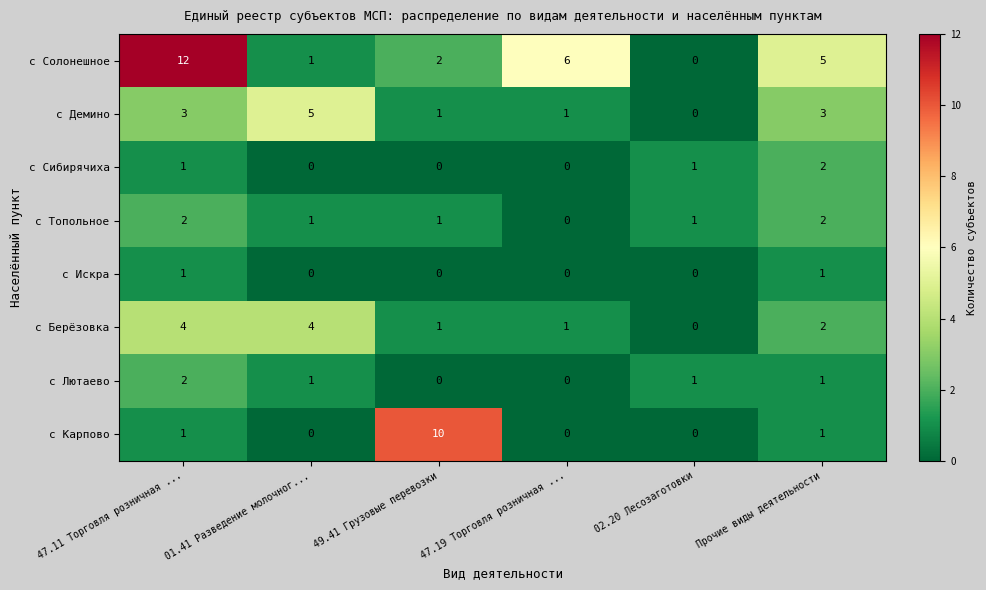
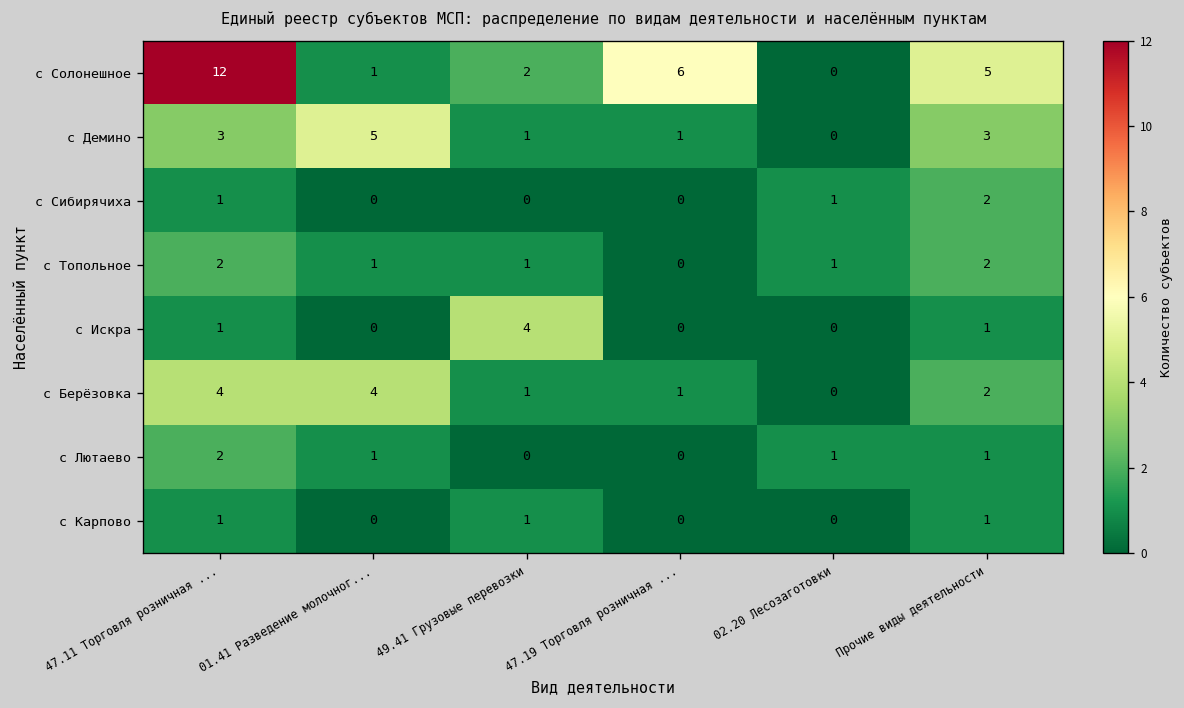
  {
    "с Солонешное": {
      "47.11 Торговля розничная ...": 12,
      "01.41 Разведение молочног...": 1,
      "49.41 Грузовые перевозки": 2,
      "47.19 Торговля розничная ...": 6,
      "02.20 Лесозаготовки": 0,
      "Прочие виды деятельности": 5
    },
    "с Демино": {
      "47.11 Торговля розничная ...": 3,
      "01.41 Разведение молочног...": 5,
      "49.41 Грузовые перевозки": 1,
      "47.19 Торговля розничная ...": 1,
      "02.20 Лесозаготовки": 0,
      "Прочие виды деятельности": 3
    },
    "с Сибирячиха": {
      "47.11 Торговля розничная ...": 1,
      "01.41 Разведение молочног...": 0,
      "49.41 Грузовые перевозки": 0,
      "47.19 Торговля розничная ...": 0,
      "02.20 Лесозаготовки": 1,
      "Прочие виды деятельности": 2
    },
    "с Топольное": {
      "47.11 Торговля розничная ...": 2,
      "01.41 Разведение молочног...": 1,
      "49.41 Грузовые перевозки": 1,
      "47.19 Торговля розничная ...": 0,
      "02.20 Лесозаготовки": 1,
      "Прочие виды деятельности": 2
    },
    "с Искра": {
      "47.11 Торговля розничная ...": 1,
      "01.41 Разведение молочног...": 0,
-     "49.41 Грузовые перевозки": 0,
+     "49.41 Грузовые перевозки": 4,
      "47.19 Торговля розничная ...": 0,
      "02.20 Лесозаготовки": 0,
      "Прочие виды деятельности": 1
    },
    "с Берёзовка": {
      "47.11 Торговля розничная ...": 4,
      "01.41 Разведение молочног...": 4,
      "49.41 Грузовые перевозки": 1,
      "47.19 Торговля розничная ...": 1,
      "02.20 Лесозаготовки": 0,
      "Прочие виды деятельности": 2
    },
    "с Лютаево": {
      "47.11 Торговля розничная ...": 2,
      "01.41 Разведение молочног...": 1,
      "49.41 Грузовые перевозки": 0,
      "47.19 Торговля розничная ...": 0,
      "02.20 Лесозаготовки": 1,
      "Прочие виды деятельности": 1
    },
    "с Карпово": {
      "47.11 Торговля розничная ...": 1,
      "01.41 Разведение молочног...": 0,
-     "49.41 Грузовые перевозки": 10,
+     "49.41 Грузовые перевозки": 1,
      "47.19 Торговля розничная ...": 0,
      "02.20 Лесозаготовки": 0,
      "Прочие виды деятельности": 1
    }
  }
